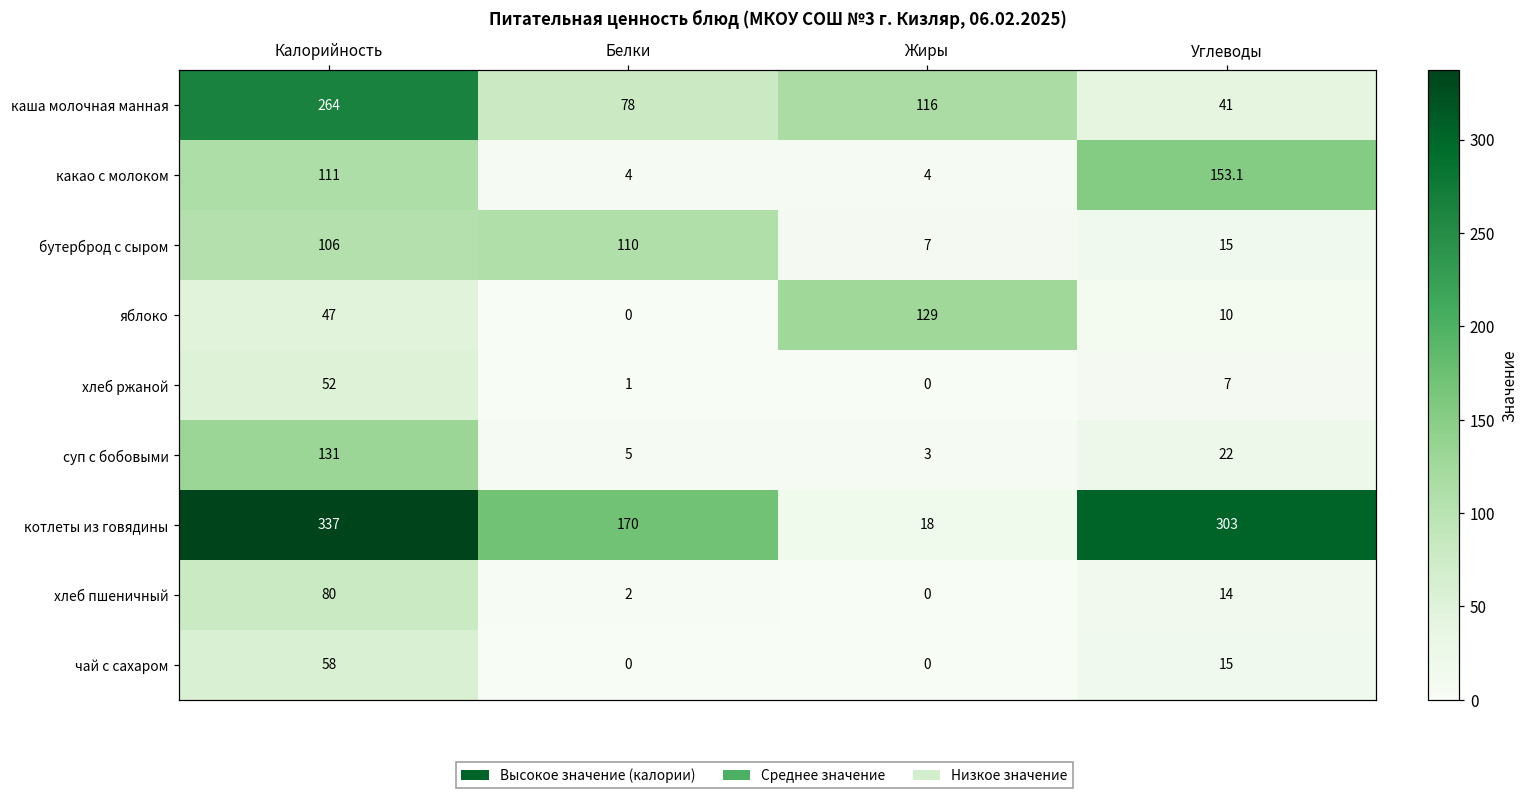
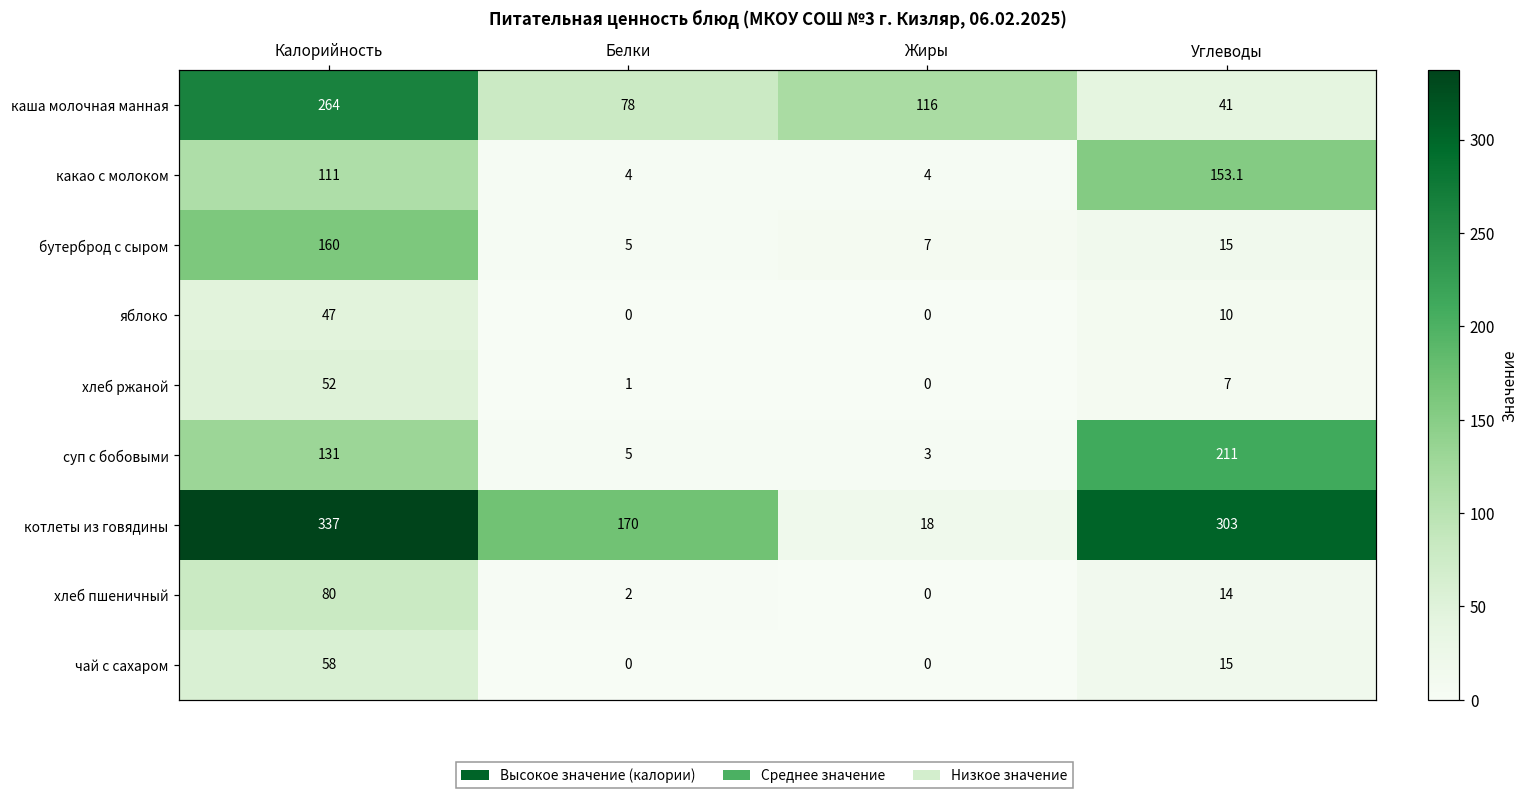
  {
    "каша молочная манная": {
      "Калорийность": 264,
      "Белки": 78,
      "Жиры": 116,
      "Углеводы": 41
    },
    "какао с молоком": {
      "Калорийность": 111,
      "Белки": 4,
      "Жиры": 4,
      "Углеводы": 153.1
    },
    "бутерброд с сыром": {
-     "Калорийность": 106,
-     "Белки": 110,
+     "Калорийность": 160,
+     "Белки": 5,
      "Жиры": 7,
      "Углеводы": 15
    },
    "яблоко": {
      "Калорийность": 47,
      "Белки": 0,
-     "Жиры": 129,
+     "Жиры": 0,
      "Углеводы": 10
    },
    "хлеб ржаной": {
      "Калорийность": 52,
      "Белки": 1,
      "Жиры": 0,
      "Углеводы": 7
    },
    "суп с бобовыми": {
      "Калорийность": 131,
      "Белки": 5,
      "Жиры": 3,
-     "Углеводы": 22
+     "Углеводы": 211
    },
    "котлеты из говядины": {
      "Калорийность": 337,
      "Белки": 170,
      "Жиры": 18,
      "Углеводы": 303
    },
    "хлеб пшеничный": {
      "Калорийность": 80,
      "Белки": 2,
      "Жиры": 0,
      "Углеводы": 14
    },
    "чай с сахаром": {
      "Калорийность": 58,
      "Белки": 0,
      "Жиры": 0,
      "Углеводы": 15
    }
  }
